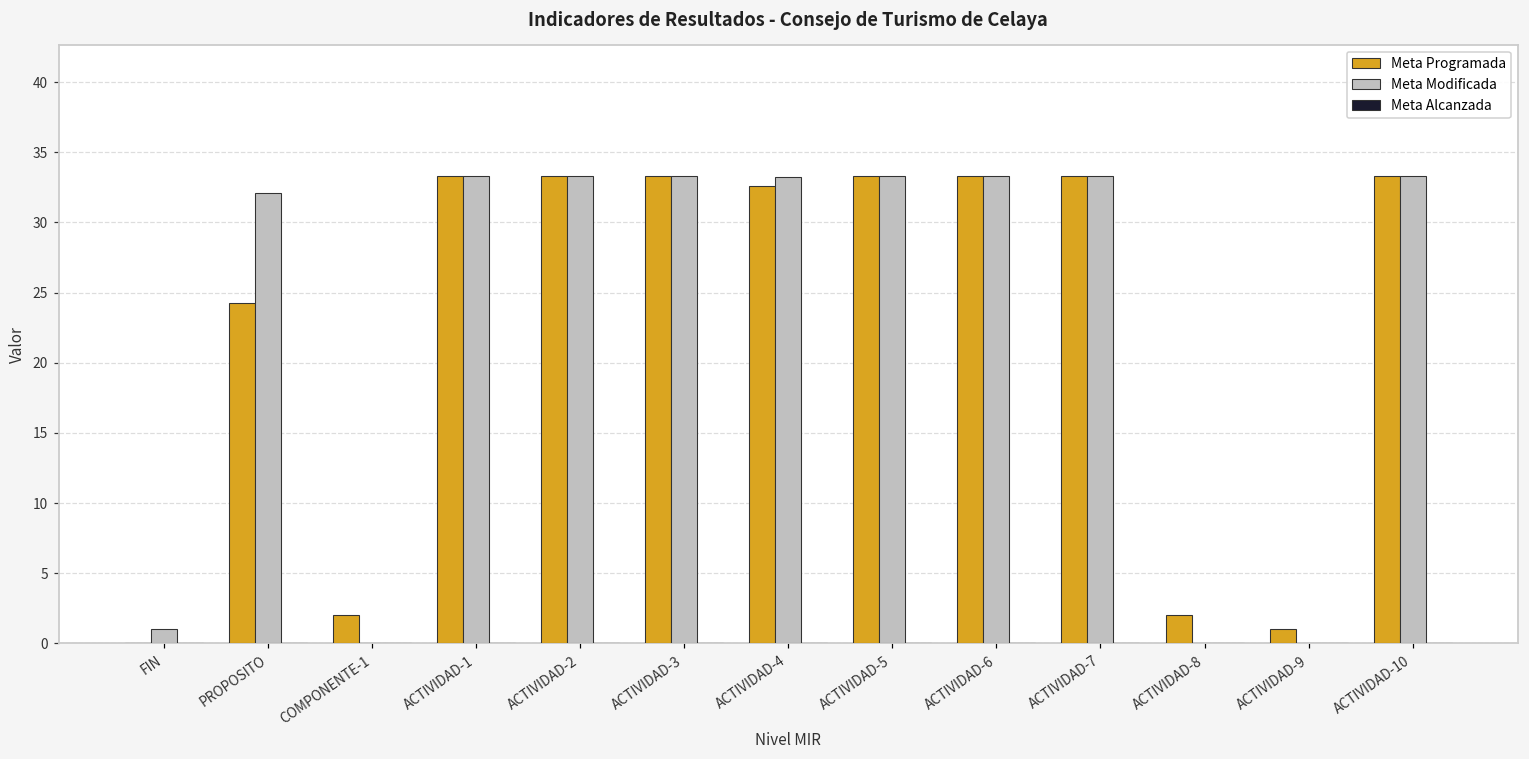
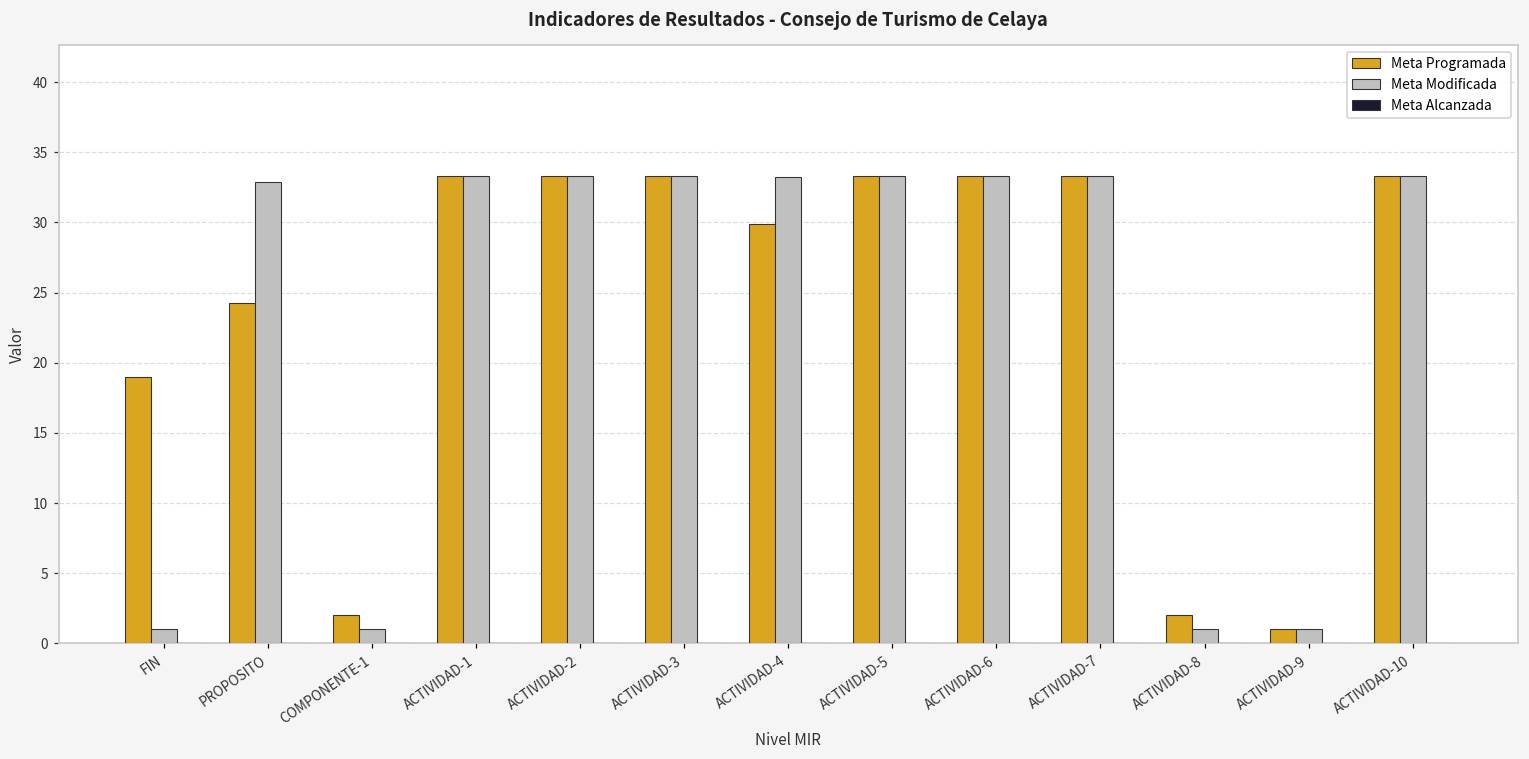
  {
    "Meta Programada": {
-     "FIN": 0,
+     "FIN": 19,
      "PROPOSITO": 24.3,
      "COMPONENTE-1": 2.0,
      "ACTIVIDAD-1": 33.3,
      "ACTIVIDAD-2": 33.3,
      "ACTIVIDAD-3": 33.3,
-     "ACTIVIDAD-4": 32.6,
+     "ACTIVIDAD-4": 29.9,
      "ACTIVIDAD-5": 33.3,
      "ACTIVIDAD-6": 33.3,
      "ACTIVIDAD-7": 33.3,
      "ACTIVIDAD-8": 2.0,
      "ACTIVIDAD-9": 1.0,
      "ACTIVIDAD-10": 33.3
    },
    "Meta Modificada": {
      "FIN": 1.0,
-     "PROPOSITO": 32.1,
-     "COMPONENTE-1": 0,
+     "PROPOSITO": 32.9,
+     "COMPONENTE-1": 1,
      "ACTIVIDAD-1": 33.3,
      "ACTIVIDAD-2": 33.3,
      "ACTIVIDAD-3": 33.3,
      "ACTIVIDAD-4": 33.2,
      "ACTIVIDAD-5": 33.3,
      "ACTIVIDAD-6": 33.3,
      "ACTIVIDAD-7": 33.3,
-     "ACTIVIDAD-8": 0,
-     "ACTIVIDAD-9": 0,
+     "ACTIVIDAD-8": 1,
+     "ACTIVIDAD-9": 1,
      "ACTIVIDAD-10": 33.3
    },
    "Meta Alcanzada": {
      "FIN": 0.0,
      "PROPOSITO": 0.0,
      "COMPONENTE-1": 0.0,
      "ACTIVIDAD-1": 0.0,
      "ACTIVIDAD-2": 0.0,
      "ACTIVIDAD-3": 0.0,
      "ACTIVIDAD-4": 0.0,
      "ACTIVIDAD-5": 0.0,
      "ACTIVIDAD-6": 0.0,
      "ACTIVIDAD-7": 0.0,
      "ACTIVIDAD-8": 0.0,
      "ACTIVIDAD-9": 0.0,
      "ACTIVIDAD-10": 0.0
    }
  }
